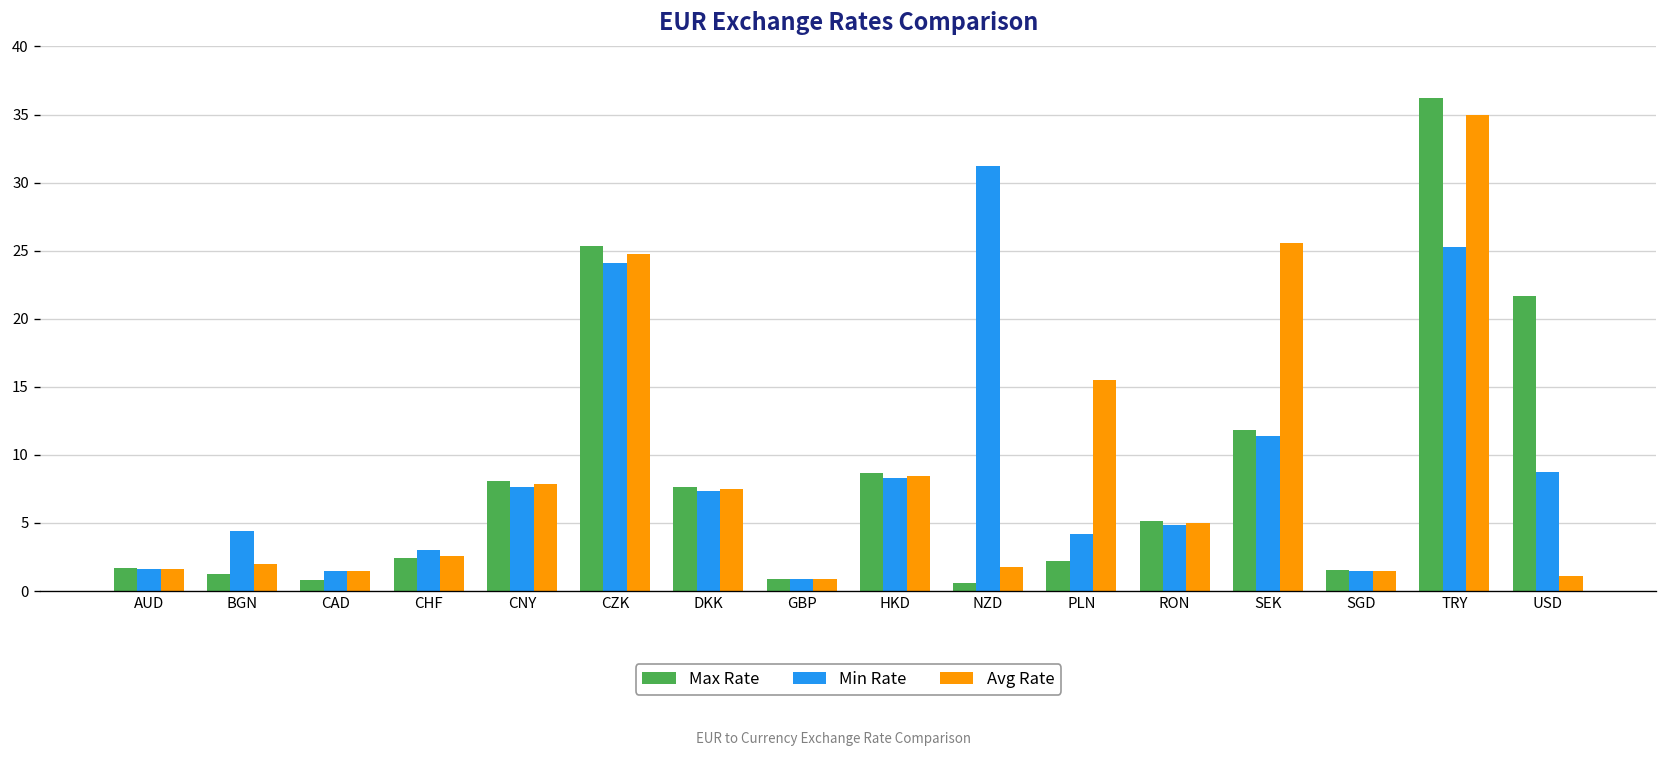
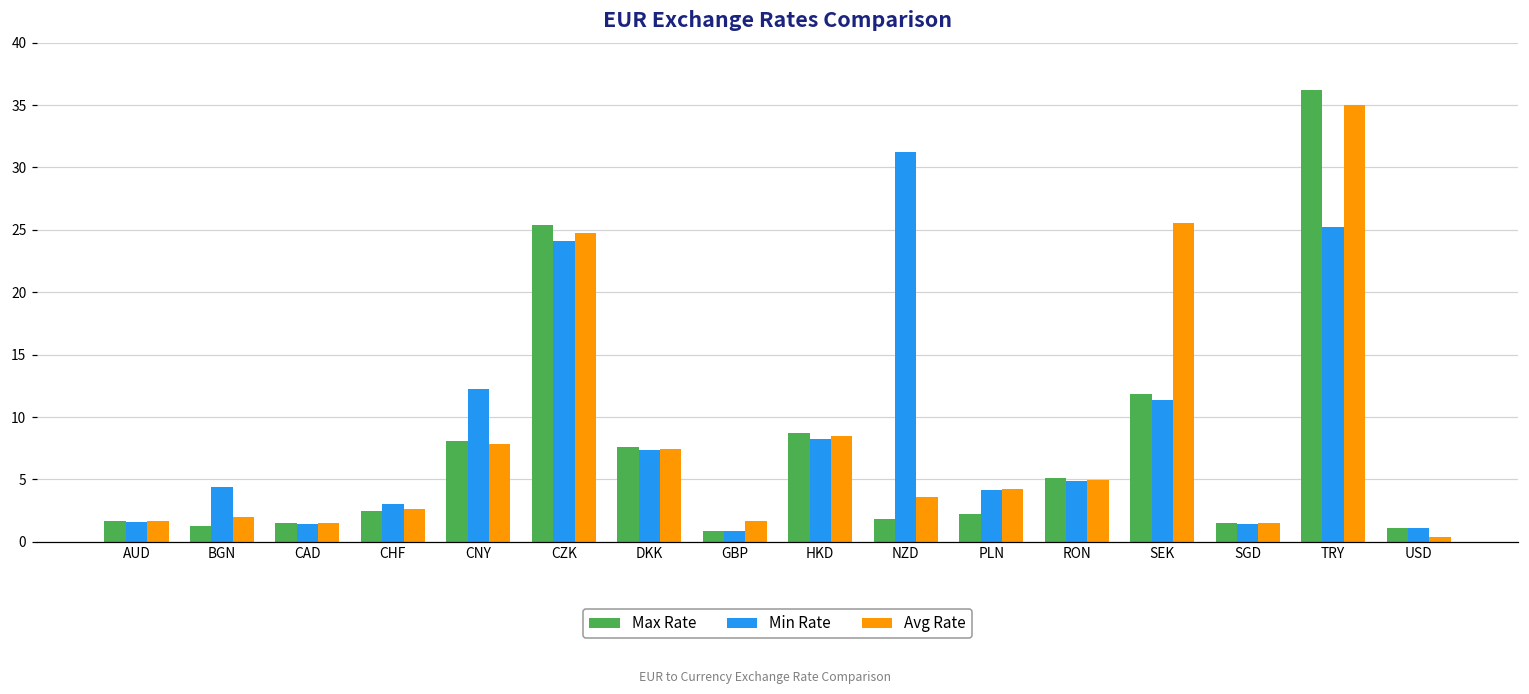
  {
    "Max Rate": {
      "AUD": 1.7,
      "BGN": 1.2,
-     "CAD": 0.8,
+     "CAD": 1.5,
      "CHF": 2.4,
      "CNY": 8.1,
      "CZK": 25.4,
      "DKK": 7.6,
      "GBP": 0.9,
      "HKD": 8.7,
-     "NZD": 0.6,
+     "NZD": 1.8,
      "PLN": 2.2,
      "RON": 5.1,
      "SEK": 11.8,
      "SGD": 1.5,
      "TRY": 36.2,
-     "USD": 21.7
+     "USD": 1.1
    },
    "Min Rate": {
      "AUD": 1.6,
      "BGN": 4.4,
      "CAD": 1.4,
      "CHF": 3.0,
-     "CNY": 7.7,
+     "CNY": 12.2,
      "CZK": 24.1,
      "DKK": 7.3,
      "GBP": 0.8,
      "HKD": 8.3,
      "NZD": 31.2,
      "PLN": 4.1,
      "RON": 4.8,
      "SEK": 11.4,
      "SGD": 1.4,
      "TRY": 25.2,
-     "USD": 8.7
+     "USD": 1.1
    },
    "Avg Rate": {
      "AUD": 1.6,
      "BGN": 2.0,
      "CAD": 1.5,
      "CHF": 2.6,
      "CNY": 7.9,
      "CZK": 24.7,
      "DKK": 7.5,
-     "GBP": 0.9,
+     "GBP": 1.6,
      "HKD": 8.5,
-     "NZD": 1.8,
-     "PLN": 15.5,
+     "NZD": 3.6,
+     "PLN": 4.3,
      "RON": 5.0,
      "SEK": 25.6,
      "SGD": 1.5,
      "TRY": 35.0,
-     "USD": 1.1
+     "USD": 0.4
    }
  }
